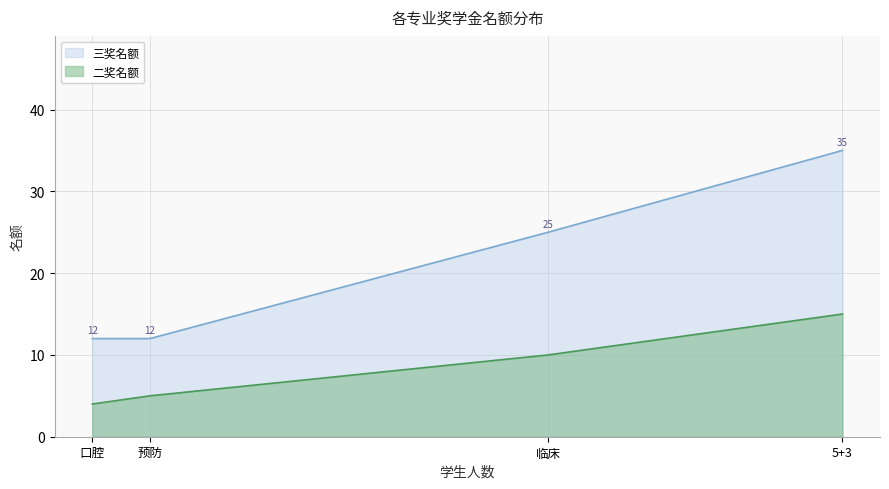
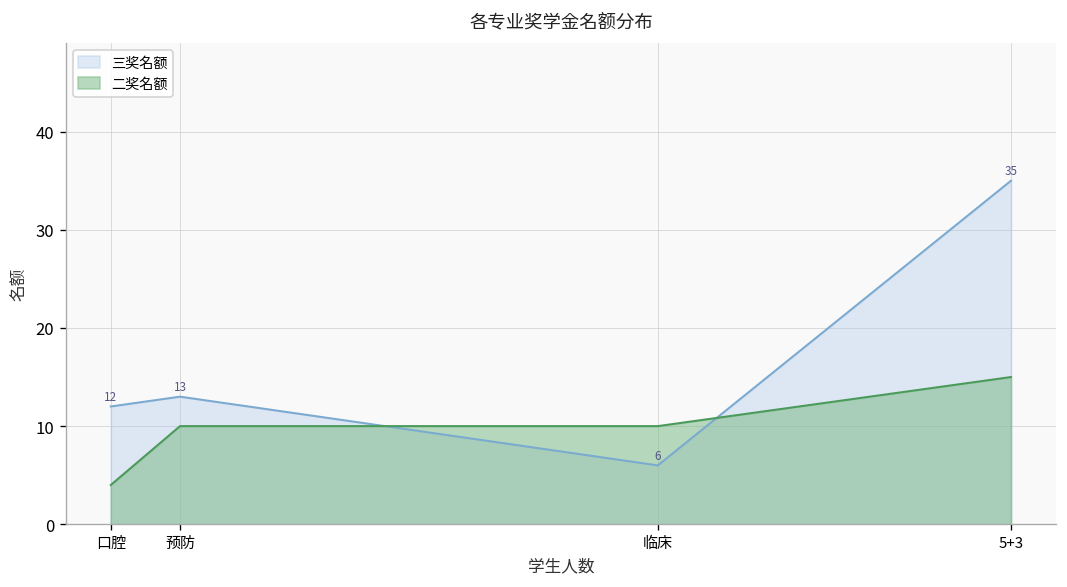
  {
    "三奖名额": {
      "口腔": 12,
-     "预防": 12,
-     "临床": 25,
+     "预防": 13,
+     "临床": 6,
      "5+3": 35
    },
    "二奖名额": {
      "口腔": 4,
-     "预防": 5,
+     "预防": 10,
      "临床": 10,
      "5+3": 15
    }
  }
